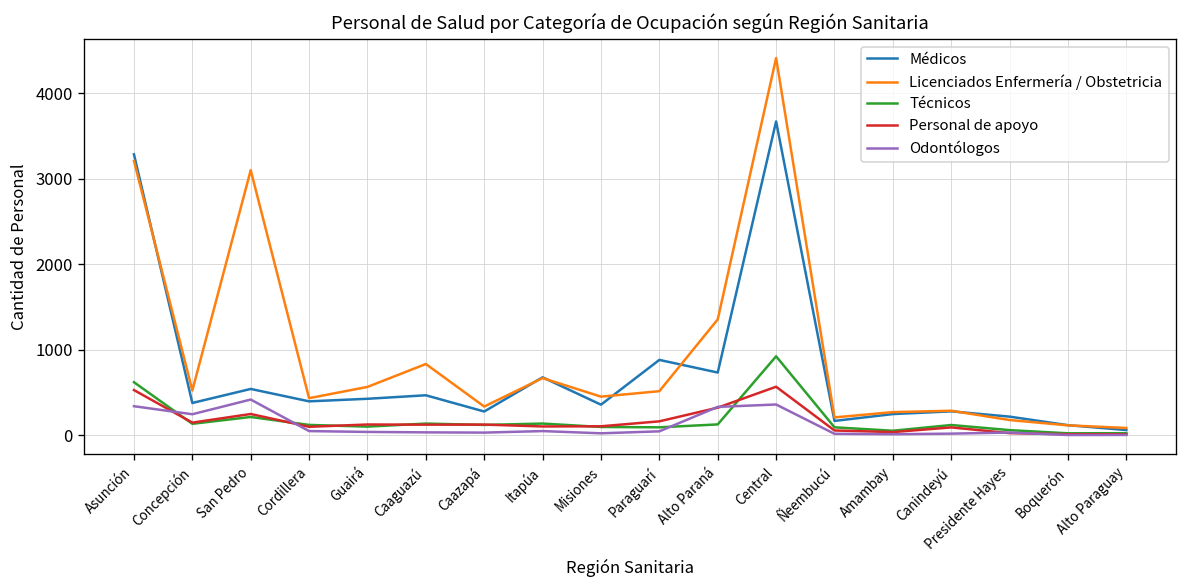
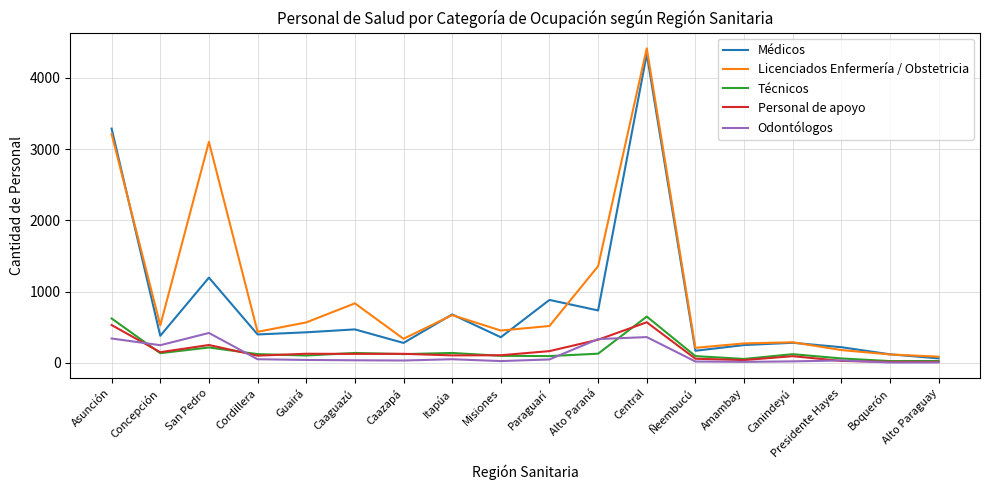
  {
    "Médicos": {
      "Asunción": 3300,
      "Concepción": 400,
-     "San Pedro": 500,
+     "San Pedro": 1200,
      "Cordillera": 400,
      "Guairá": 400,
      "Caaguazú": 500,
      "Caazapá": 300,
      "Misiones": 400,
      "Paraguarí": 900,
      "Alto Paraná": 700,
-     "Central": 3700,
+     "Central": 4300,
      "Ñeembucú": 200,
      "Presidente Hayes": 200
    },
    "Licenciados Enfermería / Obstetricia": {
      "Asunción": 3200,
      "Concepción": 500,
      "San Pedro": 3100,
      "Cordillera": 400,
      "Guairá": 600,
      "Caaguazú": 800,
      "Caazapá": 300,
      "Misiones": 500,
      "Paraguarí": 500,
      "Alto Paraná": 1400,
      "Central": 4400,
      "Ñeembucú": 200,
      "Presidente Hayes": 200
    },
    "Técnicos": {
      "Asunción": 600,
      "Paraguarí": 100,
      "Alto Paraná": 100,
-     "Central": 900,
+     "Central": 600,
      "Ñeembucú": 100
    },
    "Personal de apoyo": {
      "Asunción": 500,
      "Paraguarí": 200,
      "Central": 600,
      "Ñeembucú": 100
    },
    "Odontólogos": {
      "Asunción": 300,
      "Concepción": 200,
      "San Pedro": 400,
      "Cordillera": 0,
      "Guairá": 0,
      "Caaguazú": 0,
      "Caazapá": 0,
      "Itapúa": 0,
      "Misiones": 0,
      "Paraguarí": 0,
      "Central": 400,
      "Ñeembucú": 0,
      "Canindeyú": 0
    }
  }
